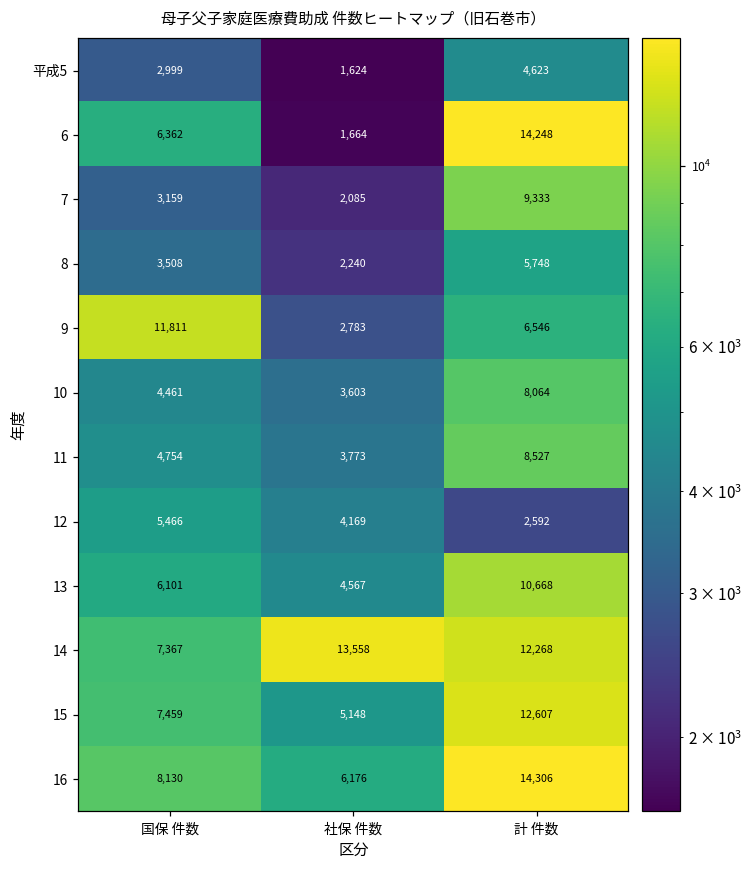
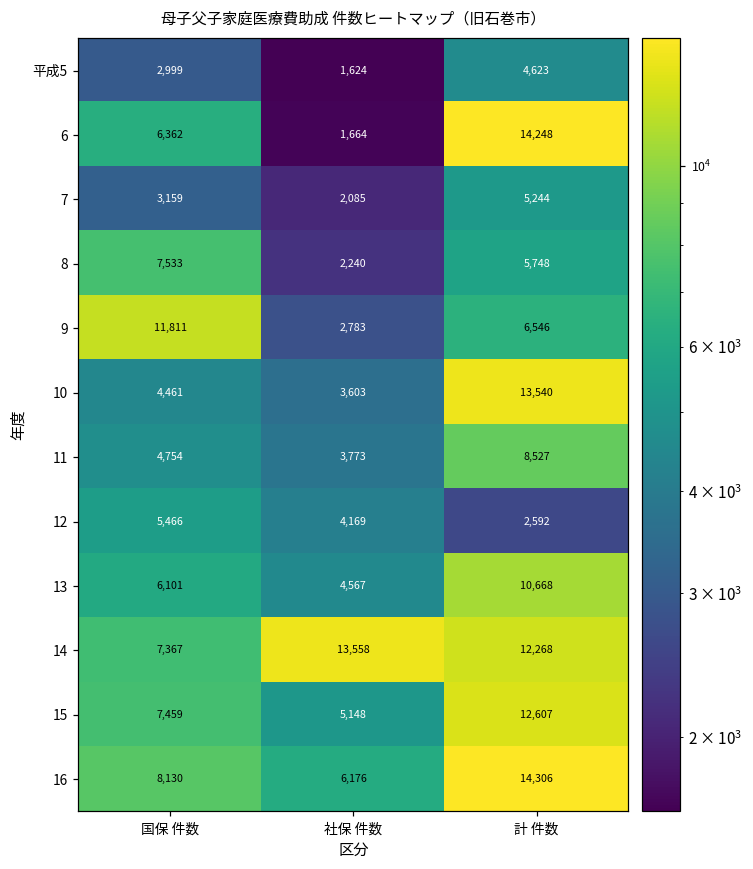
  {
    "平成5": {
      "国保 件数": "2,999",
      "社保 件数": "1,624",
      "計 件数": "4,623"
    },
    "6": {
      "国保 件数": "6,362",
      "社保 件数": "1,664",
      "計 件数": "14,248"
    },
    "7": {
      "国保 件数": "3,159",
      "社保 件数": "2,085",
-     "計 件数": "9,333"
+     "計 件数": "5,244"
    },
    "8": {
-     "国保 件数": "3,508",
+     "国保 件数": "7,533",
      "社保 件数": "2,240",
      "計 件数": "5,748"
    },
    "9": {
      "国保 件数": "11,811",
      "社保 件数": "2,783",
      "計 件数": "6,546"
    },
    "10": {
      "国保 件数": "4,461",
      "社保 件数": "3,603",
-     "計 件数": "8,064"
+     "計 件数": "13,540"
    },
    "11": {
      "国保 件数": "4,754",
      "社保 件数": "3,773",
      "計 件数": "8,527"
    },
    "12": {
      "国保 件数": "5,466",
      "社保 件数": "4,169",
      "計 件数": "2,592"
    },
    "13": {
      "国保 件数": "6,101",
      "社保 件数": "4,567",
      "計 件数": "10,668"
    },
    "14": {
      "国保 件数": "7,367",
      "社保 件数": "13,558",
      "計 件数": "12,268"
    },
    "15": {
      "国保 件数": "7,459",
      "社保 件数": "5,148",
      "計 件数": "12,607"
    },
    "16": {
      "国保 件数": "8,130",
      "社保 件数": "6,176",
      "計 件数": "14,306"
    }
  }
